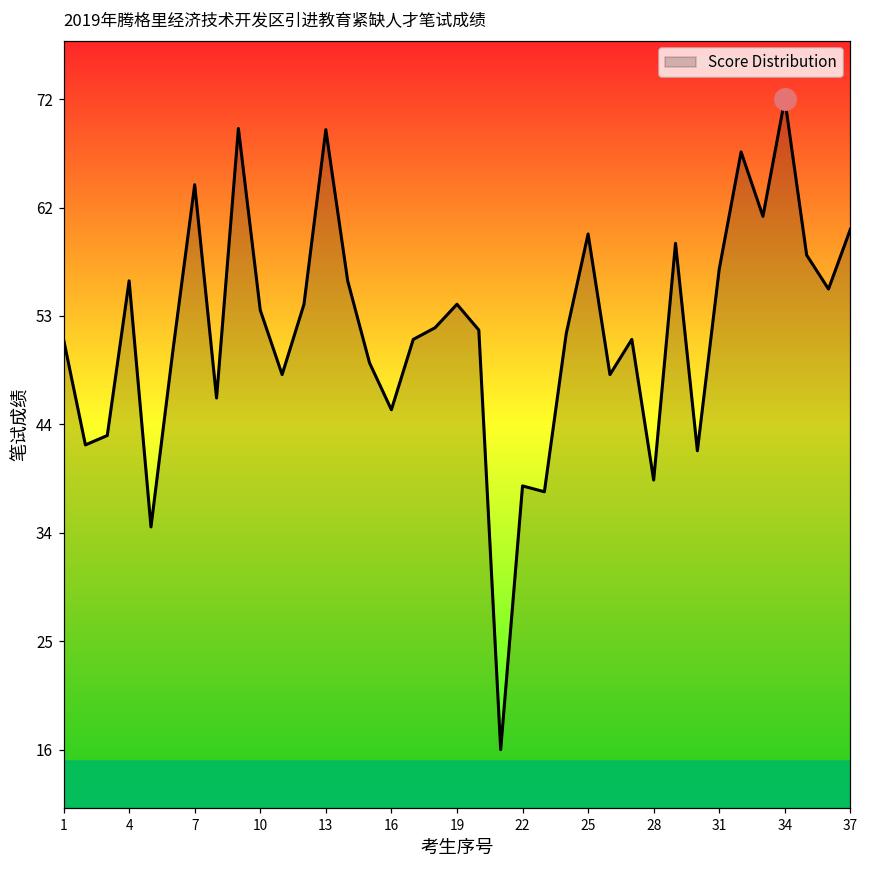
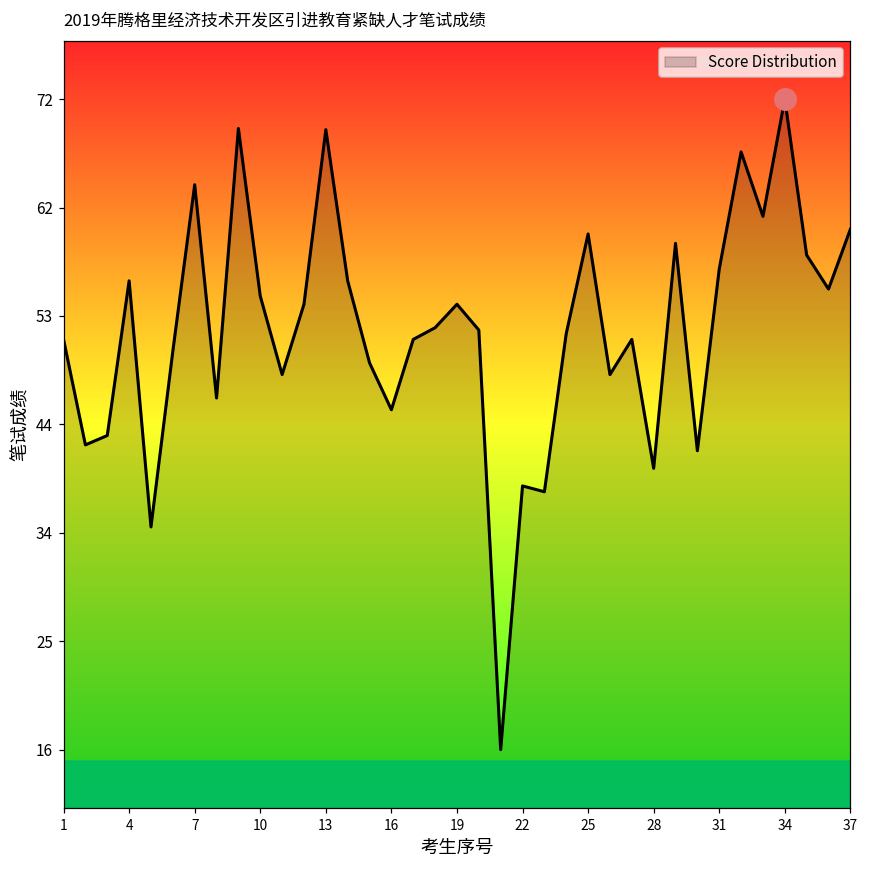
  {
    "Score Distribution": {
      "1": 51.0,
      "4": 56.0,
      "7": 64.2,
-     "10": 53.5,
+     "10": 54.7,
      "13": 68.9,
      "19": 54.0,
      "22": 38.5,
      "25": 60.0,
-     "28": 39,
+     "28": 40,
      "31": 57.0,
      "37": 60.4
    }
  }
